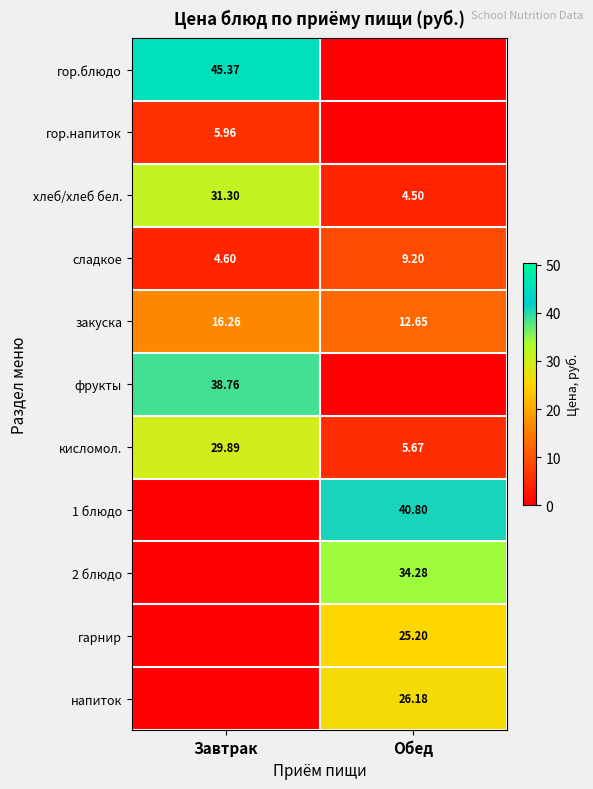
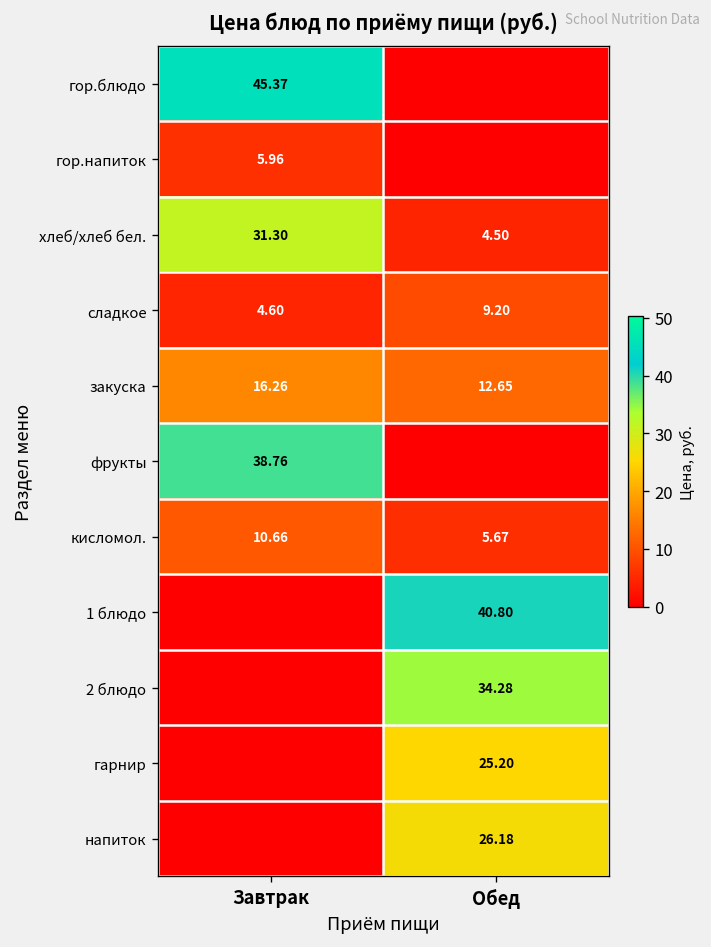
  {
    "гор.блюдо": {
      "Завтрак": 45.37
    },
    "гор.напиток": {
      "Завтрак": 5.96
    },
    "хлеб/хлеб бел.": {
      "Завтрак": 31.30,
      "Обед": 4.50
    },
    "сладкое": {
      "Завтрак": 4.60,
      "Обед": 9.20
    },
    "закуска": {
      "Завтрак": 16.26,
      "Обед": 12.65
    },
    "фрукты": {
      "Завтрак": 38.76
    },
    "кисломол.": {
-     "Завтрак": 29.89,
+     "Завтрак": 10.66,
      "Обед": 5.67
    },
    "1 блюдо": {
      "Обед": 40.80
    },
    "2 блюдо": {
      "Обед": 34.28
    },
    "гарнир": {
      "Обед": 25.20
    },
    "напиток": {
      "Обед": 26.18
    }
  }
